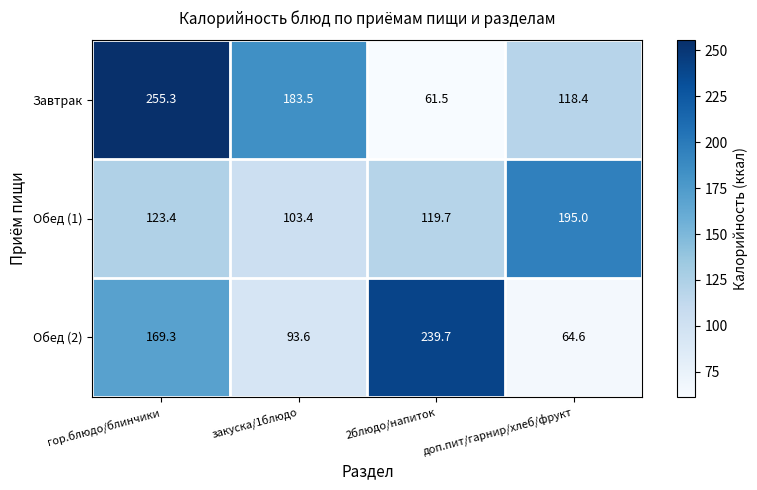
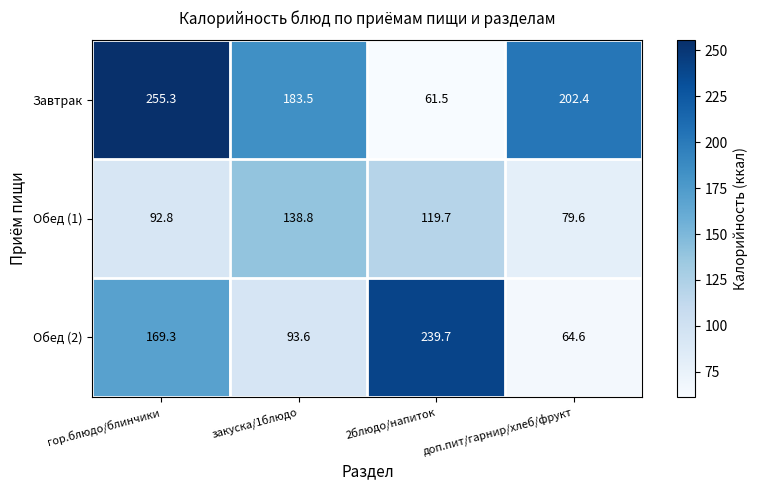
  {
    "Завтрак": {
      "гор.блюдо/блинчики": 255.3,
      "закуска/1блюдо": 183.5,
      "2блюдо/напиток": 61.5,
-     "доп.пит/гарнир/хлеб/фрукт": 118.4
+     "доп.пит/гарнир/хлеб/фрукт": 202.4
    },
    "Обед (1)": {
-     "гор.блюдо/блинчики": 123.4,
-     "закуска/1блюдо": 103.4,
+     "гор.блюдо/блинчики": 92.8,
+     "закуска/1блюдо": 138.8,
      "2блюдо/напиток": 119.7,
-     "доп.пит/гарнир/хлеб/фрукт": 195.0
+     "доп.пит/гарнир/хлеб/фрукт": 79.6
    },
    "Обед (2)": {
      "гор.блюдо/блинчики": 169.3,
      "закуска/1блюдо": 93.6,
      "2блюдо/напиток": 239.7,
      "доп.пит/гарнир/хлеб/фрукт": 64.6
    }
  }
